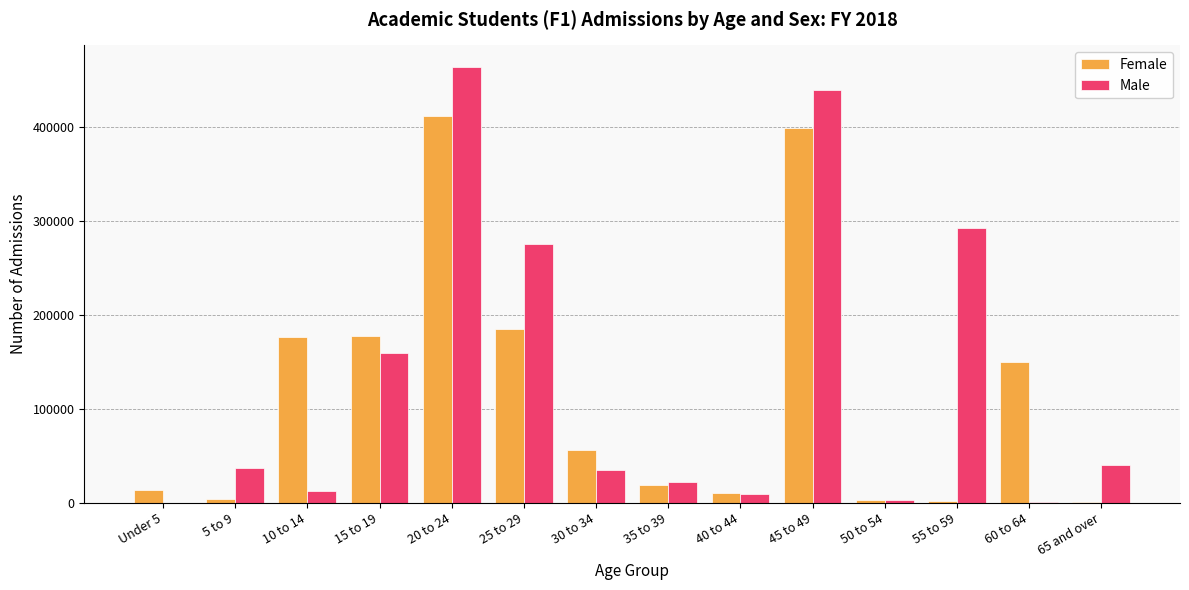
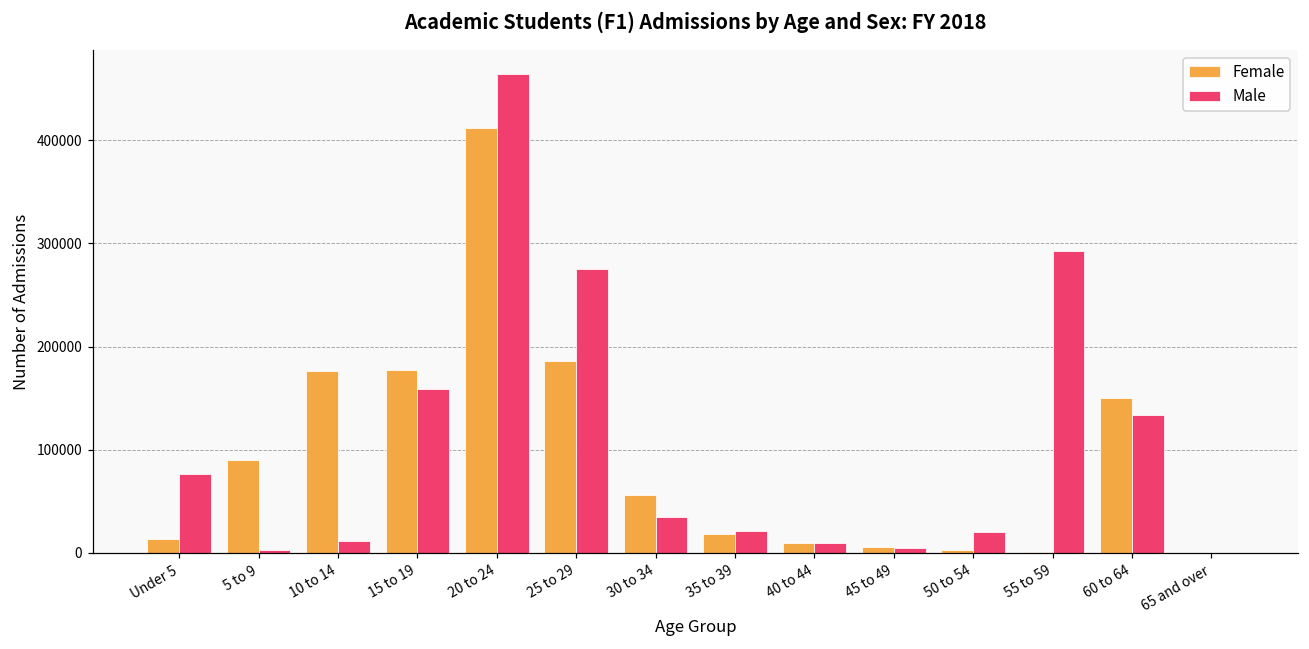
  {
    "Female": {
      "Under 5": 10000,
-     "5 to 9": 0,
+     "5 to 9": 90000,
      "10 to 14": 180000,
      "15 to 19": 180000,
      "20 to 24": 410000,
      "25 to 29": 190000,
      "30 to 34": 60000,
      "35 to 39": 20000,
      "40 to 44": 10000,
-     "45 to 49": 400000,
+     "45 to 49": 10000,
      "50 to 54": 0,
      "60 to 64": 150000
    },
    "Male": {
-     "Under 5": 0,
-     "5 to 9": 40000,
+     "Under 5": 80000,
+     "5 to 9": 0,
      "10 to 14": 10000,
      "15 to 19": 160000,
      "20 to 24": 460000,
      "25 to 29": 280000,
      "30 to 34": 40000,
      "35 to 39": 20000,
      "40 to 44": 10000,
-     "45 to 49": 440000,
-     "50 to 54": 0,
+     "45 to 49": 0,
+     "50 to 54": 20000,
      "55 to 59": 290000,
-     "60 to 64": 0,
-     "65 and over": 40000
+     "60 to 64": 130000,
+     "65 and over": 0
    }
  }
